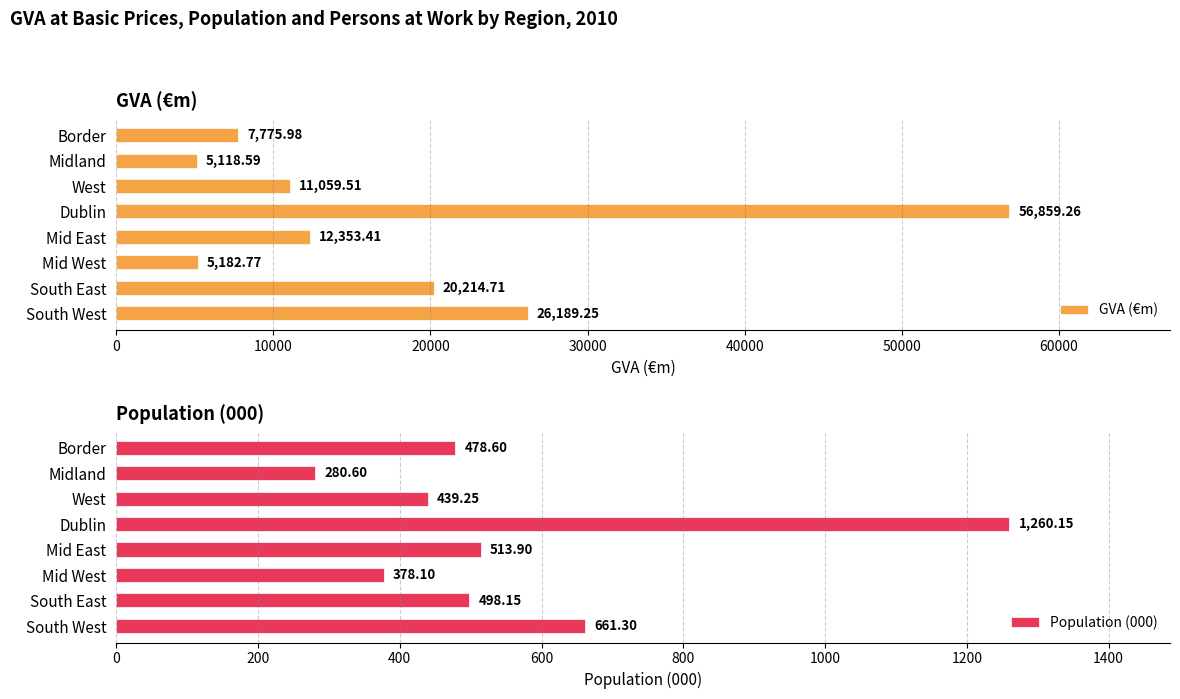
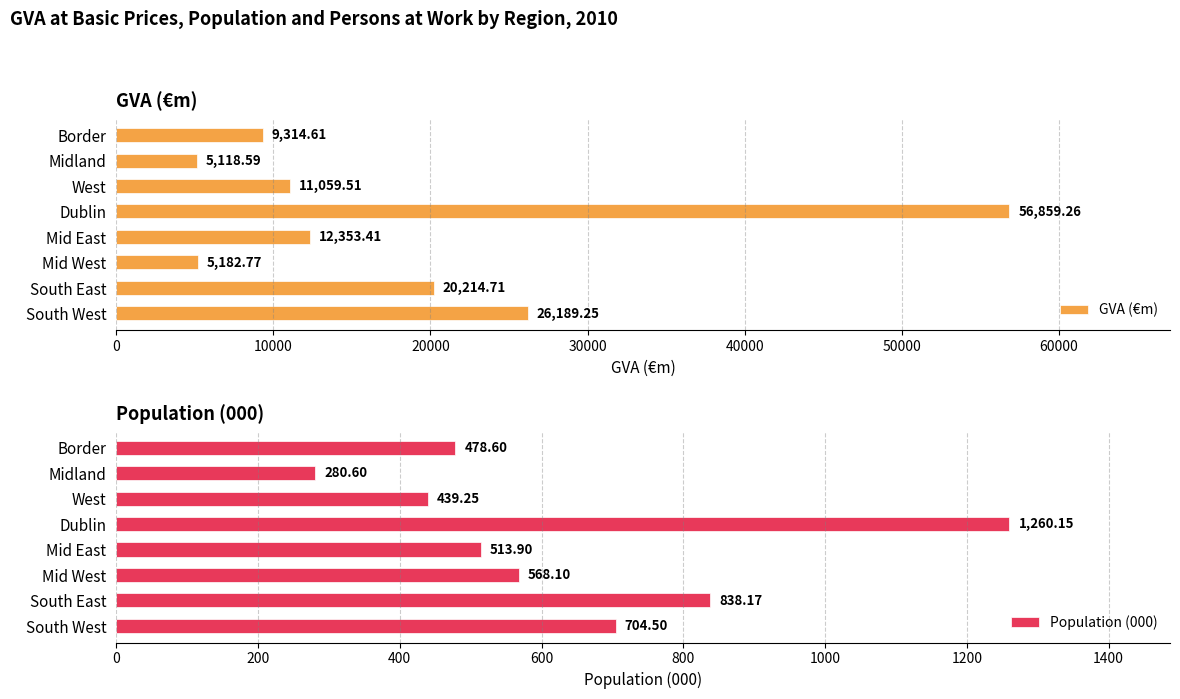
  {
    "GVA (€m)": {
-     "Border": "7,775.98",
+     "Border": "9,314.61",
      "Midland": "5,118.59",
      "West": "11,059.51",
      "Dublin": "56,859.26",
      "Mid East": "12,353.41",
      "Mid West": "5,182.77",
      "South East": "20,214.71",
      "South West": "26,189.25"
    },
    "Population (000)": {
      "Border": "478.60",
      "Midland": "280.60",
      "West": "439.25",
      "Dublin": "1,260.15",
      "Mid East": "513.90",
-     "Mid West": "378.10",
-     "South East": "498.15",
-     "South West": "661.30"
+     "Mid West": "568.10",
+     "South East": "838.17",
+     "South West": "704.50"
    }
  }
